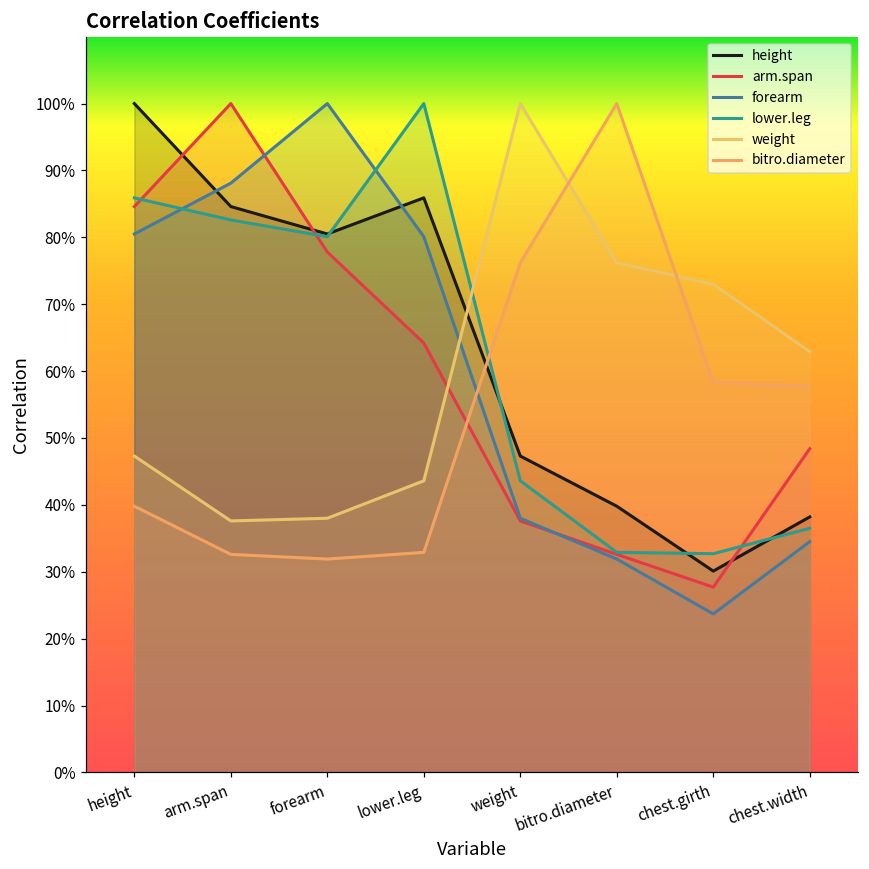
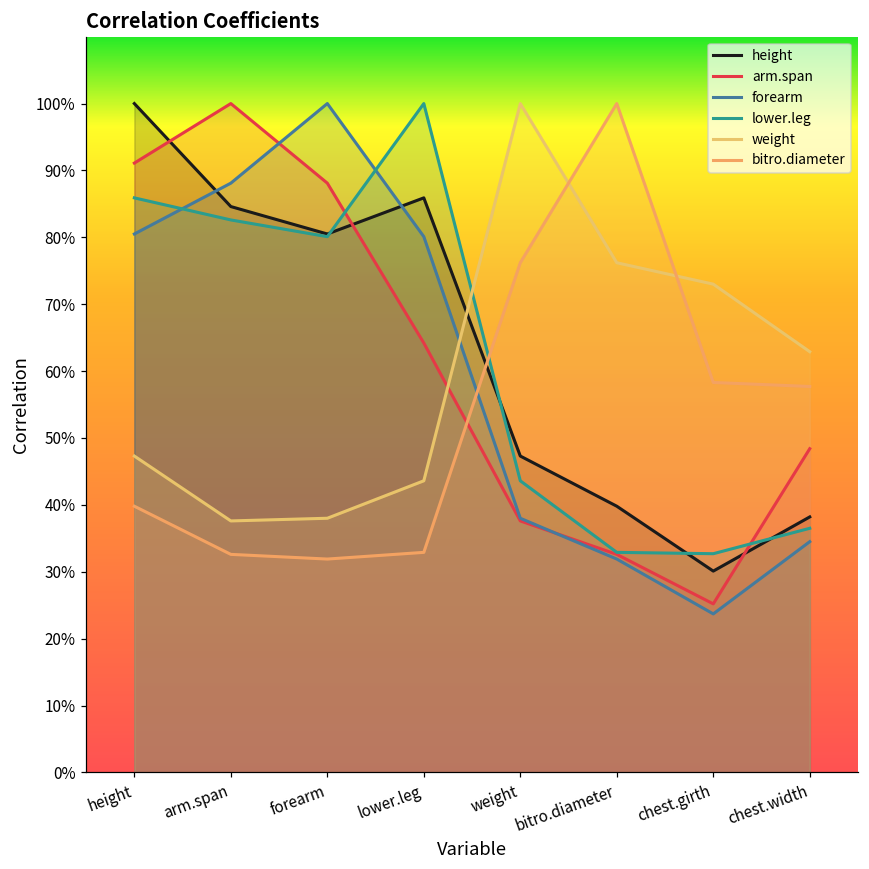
  {
    "height": {
      "height": "100%",
      "arm.span": "85%",
      "lower.leg": "86%",
      "weight": "47%",
      "bitro.diameter": "40%",
      "chest.girth": "30%",
      "chest.width": "38%"
    },
    "arm.span": {
-     "height": "85%",
+     "height": "91%",
      "arm.span": "100%",
-     "forearm": "78%",
+     "forearm": "88%",
      "lower.leg": "64%",
-     "chest.girth": "28%",
+     "chest.girth": "25%",
      "chest.width": "48%"
    }
  }
